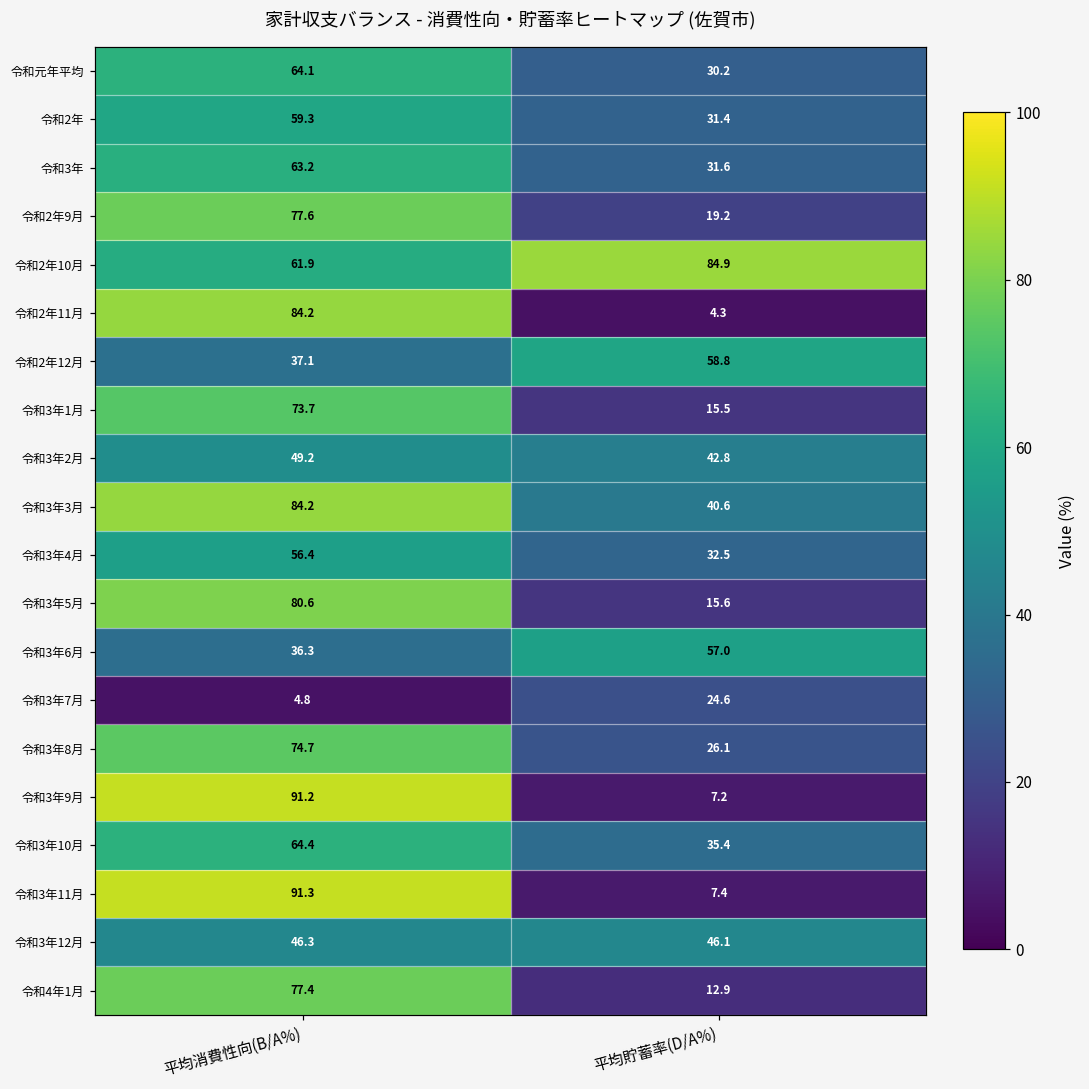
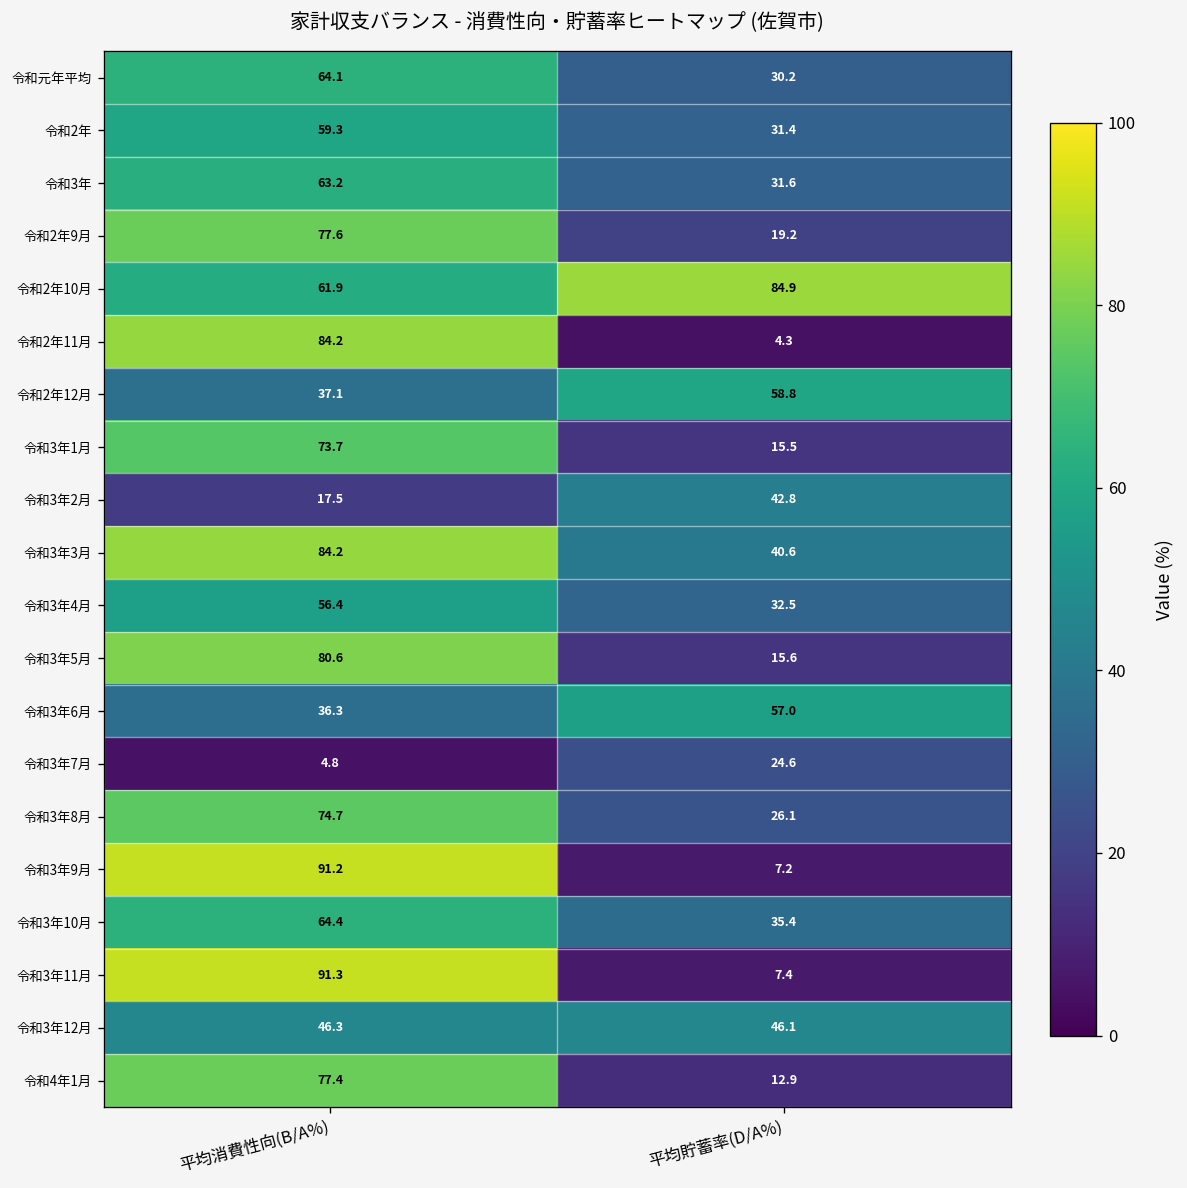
  {
    "令和元年平均": {
      "平均消費性向(B/A%)": 64.1,
      "平均貯蓄率(D/A%)": 30.2
    },
    "令和2年": {
      "平均消費性向(B/A%)": 59.3,
      "平均貯蓄率(D/A%)": 31.4
    },
    "令和3年": {
      "平均消費性向(B/A%)": 63.2,
      "平均貯蓄率(D/A%)": 31.6
    },
    "令和2年9月": {
      "平均消費性向(B/A%)": 77.6,
      "平均貯蓄率(D/A%)": 19.2
    },
    "令和2年10月": {
      "平均消費性向(B/A%)": 61.9,
      "平均貯蓄率(D/A%)": 84.9
    },
    "令和2年11月": {
      "平均消費性向(B/A%)": 84.2,
      "平均貯蓄率(D/A%)": 4.3
    },
    "令和2年12月": {
      "平均消費性向(B/A%)": 37.1,
      "平均貯蓄率(D/A%)": 58.8
    },
    "令和3年1月": {
      "平均消費性向(B/A%)": 73.7,
      "平均貯蓄率(D/A%)": 15.5
    },
    "令和3年2月": {
-     "平均消費性向(B/A%)": 49.2,
+     "平均消費性向(B/A%)": 17.5,
      "平均貯蓄率(D/A%)": 42.8
    },
    "令和3年3月": {
      "平均消費性向(B/A%)": 84.2,
      "平均貯蓄率(D/A%)": 40.6
    },
    "令和3年4月": {
      "平均消費性向(B/A%)": 56.4,
      "平均貯蓄率(D/A%)": 32.5
    },
    "令和3年5月": {
      "平均消費性向(B/A%)": 80.6,
      "平均貯蓄率(D/A%)": 15.6
    },
    "令和3年6月": {
      "平均消費性向(B/A%)": 36.3,
      "平均貯蓄率(D/A%)": 57.0
    },
    "令和3年7月": {
      "平均消費性向(B/A%)": 4.8,
      "平均貯蓄率(D/A%)": 24.6
    },
    "令和3年8月": {
      "平均消費性向(B/A%)": 74.7,
      "平均貯蓄率(D/A%)": 26.1
    },
    "令和3年9月": {
      "平均消費性向(B/A%)": 91.2,
      "平均貯蓄率(D/A%)": 7.2
    },
    "令和3年10月": {
      "平均消費性向(B/A%)": 64.4,
      "平均貯蓄率(D/A%)": 35.4
    },
    "令和3年11月": {
      "平均消費性向(B/A%)": 91.3,
      "平均貯蓄率(D/A%)": 7.4
    },
    "令和3年12月": {
      "平均消費性向(B/A%)": 46.3,
      "平均貯蓄率(D/A%)": 46.1
    },
    "令和4年1月": {
      "平均消費性向(B/A%)": 77.4,
      "平均貯蓄率(D/A%)": 12.9
    }
  }
